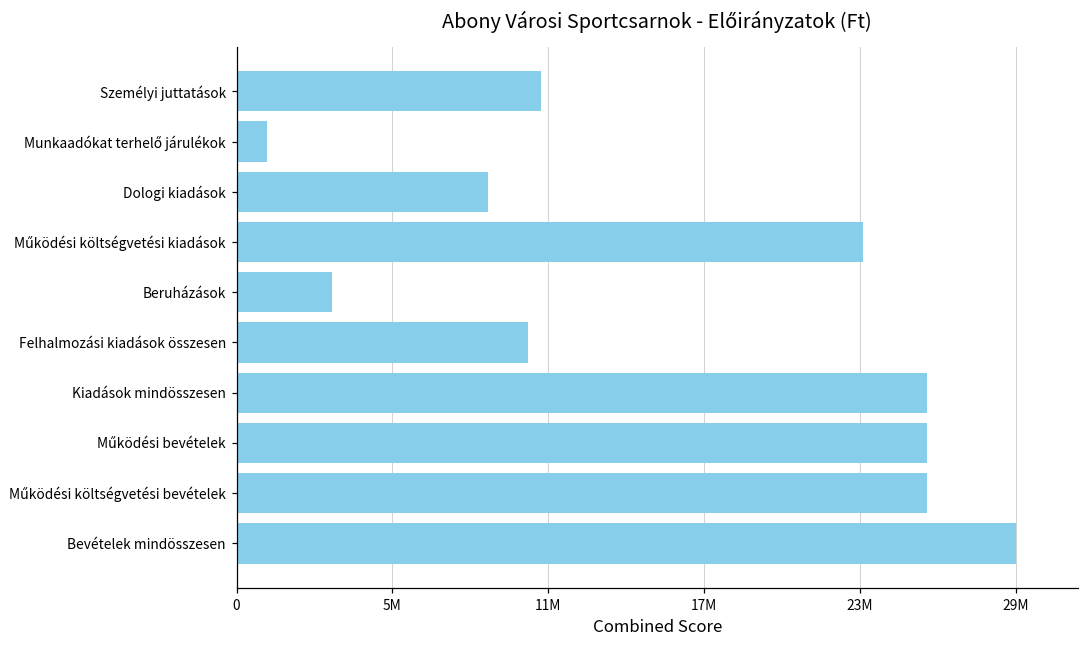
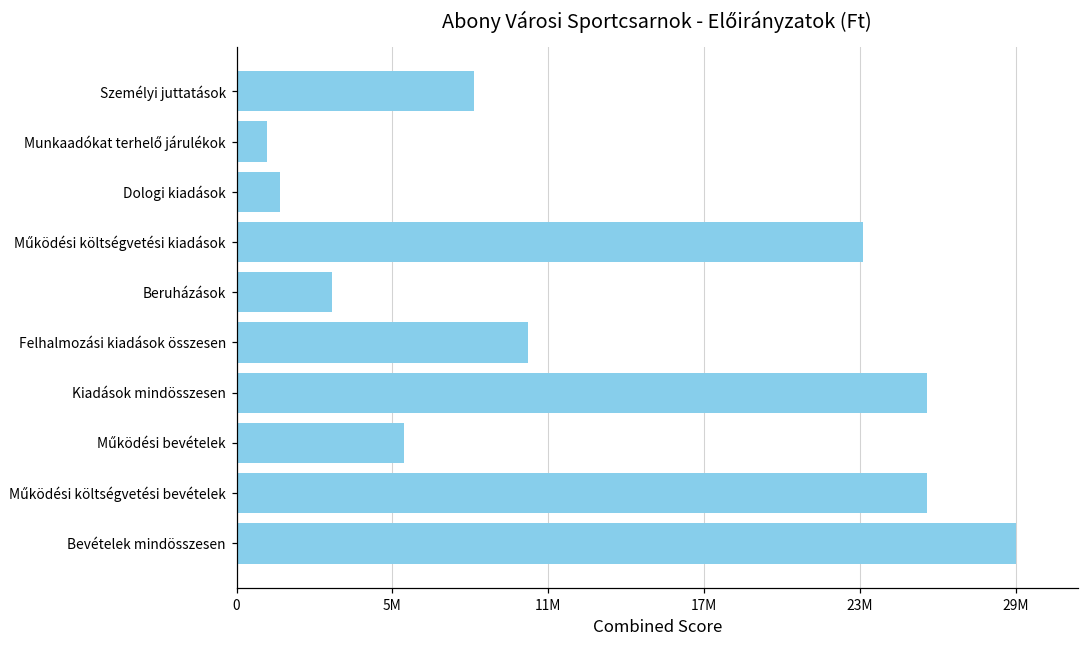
  {
-   "Személyi juttatások": 11300000,
+   "Személyi juttatások": 8800000,
    "Munkaadókat terhelő járulékok": 1100000,
-   "Dologi kiadások": 9400000,
+   "Dologi kiadások": 1600000,
    "Működési költségvetési kiadások": 23400000,
    "Beruházások": 3500000,
    "Felhalmozási kiadások összesen": 10900000,
    "Kiadások mindösszesen": 25700000,
-   "Működési bevételek": 25700000,
+   "Működési bevételek": 6200000,
    "Működési költségvetési bevételek": 25700000,
    "Bevételek mindösszesen": 29100000
  }
